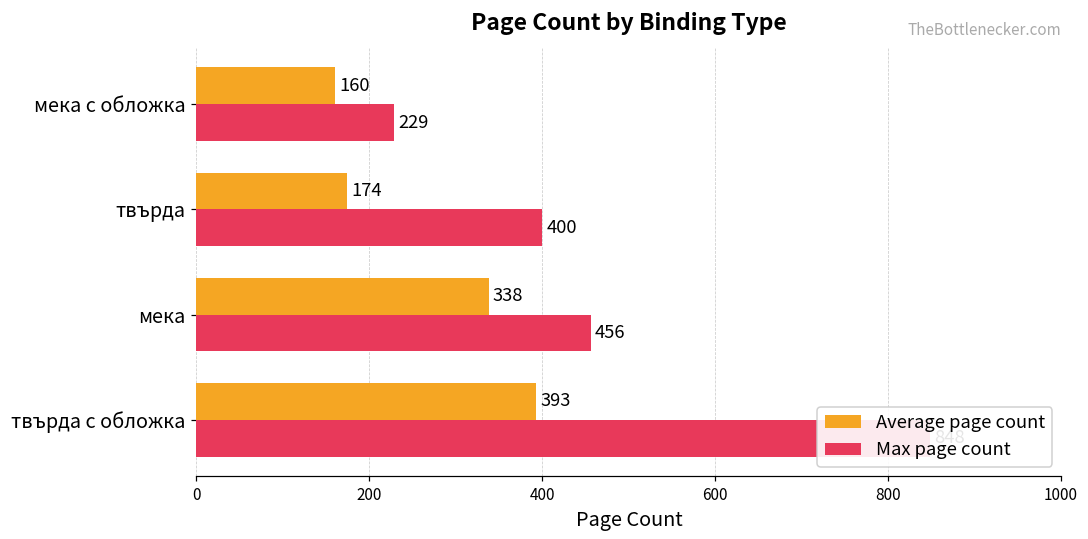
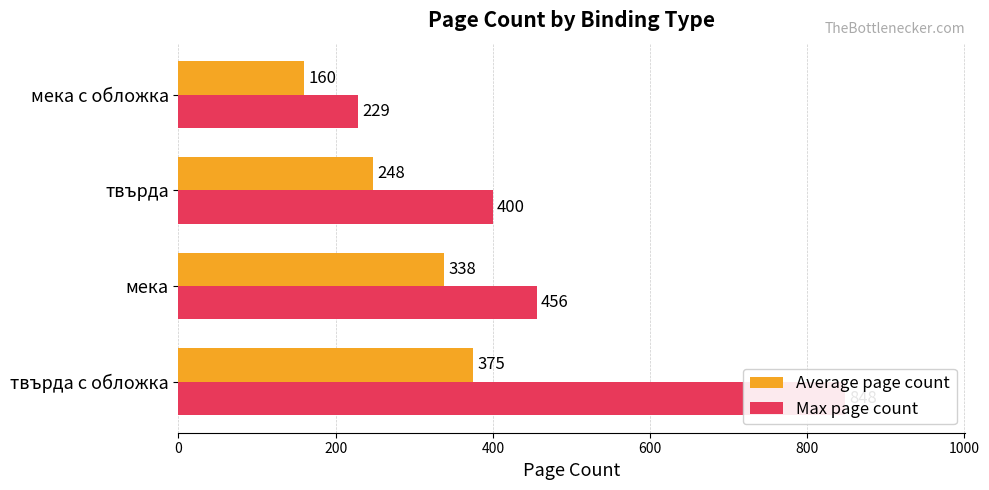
  {
    "Average page count": {
      "мека с обложка": 160,
-     "твърда": 174,
+     "твърда": 248,
      "мека": 338,
-     "твърда с обложка": 393
+     "твърда с обложка": 375
    },
    "Max page count": {
      "мека с обложка": 229,
      "твърда": 400,
      "мека": 456
    }
  }
